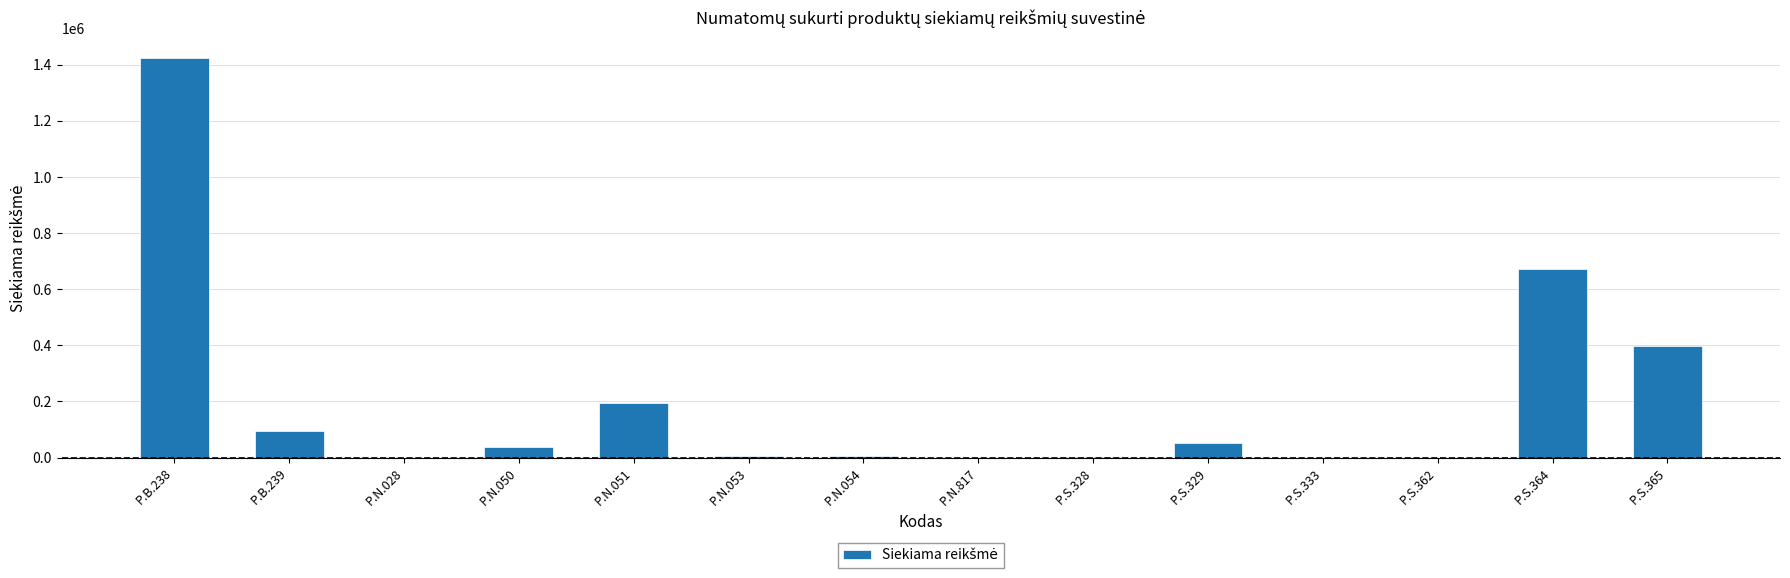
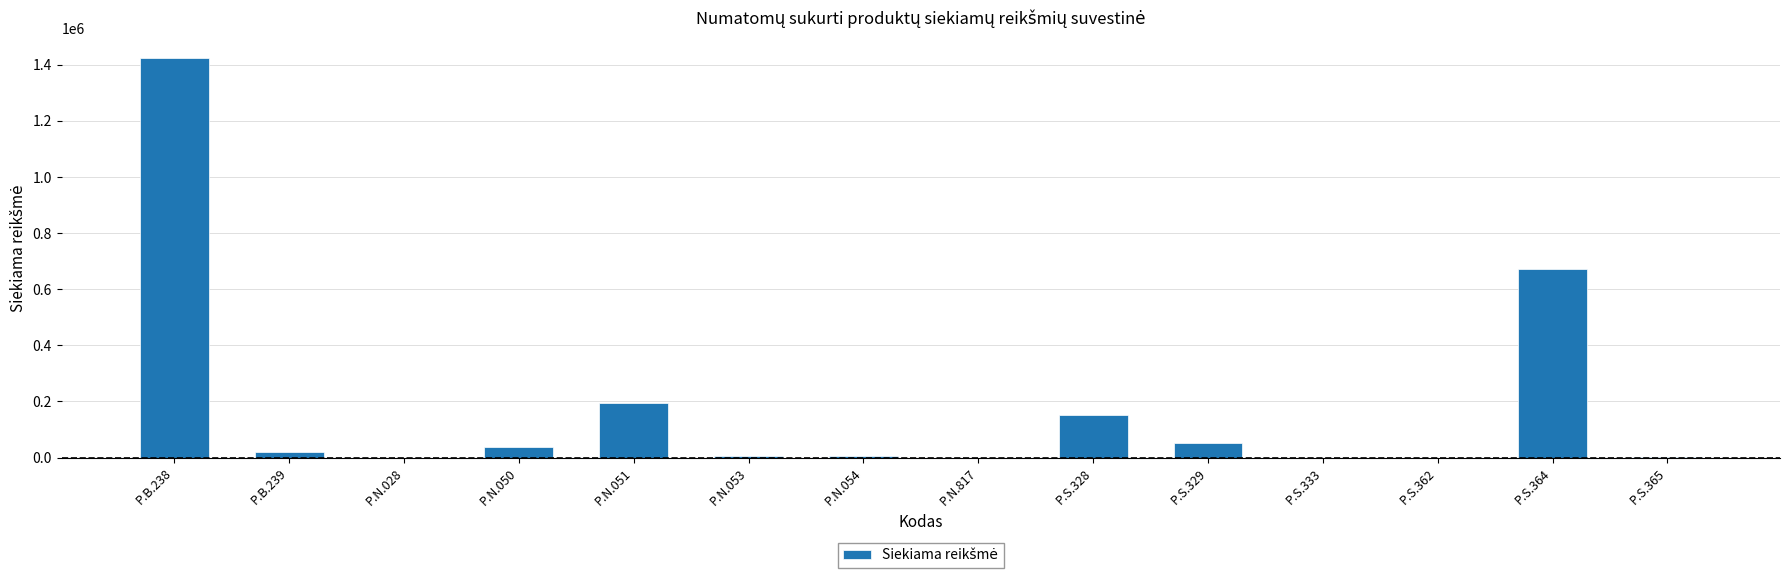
  {
    "P.B.238": 1420000,
-   "P.B.239": 100000,
+   "P.B.239": 20000,
    "P.N.050": 40000,
    "P.N.051": 190000,
-   "P.S.328": 0,
+   "P.S.328": 150000,
    "P.S.329": 50000,
    "P.S.364": 670000,
-   "P.S.365": 400000
+   "P.S.365": 0
  }
